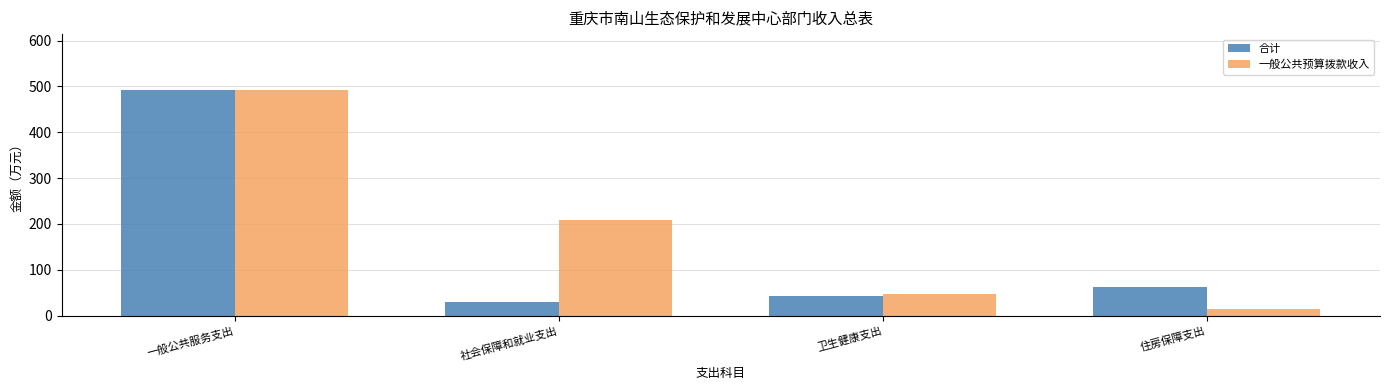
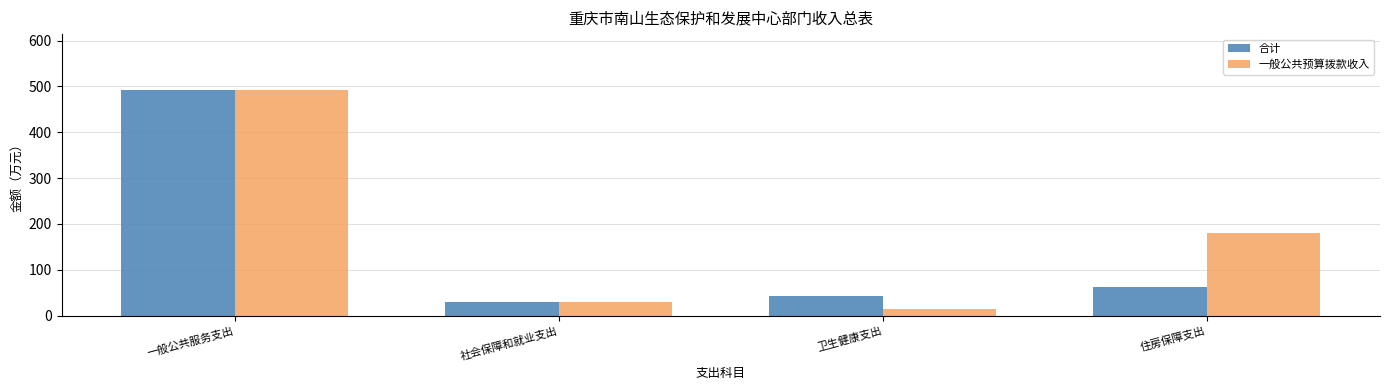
  {
    "合计": {
      "一般公共服务支出": 490,
      "社会保障和就业支出": 30,
      "卫生健康支出": 40,
      "住房保障支出": 60
    },
    "一般公共预算拨款收入": {
      "一般公共服务支出": 490,
-     "社会保障和就业支出": 210,
-     "卫生健康支出": 50,
-     "住房保障支出": 10
+     "社会保障和就业支出": 30,
+     "卫生健康支出": 10,
+     "住房保障支出": 180
    }
  }
